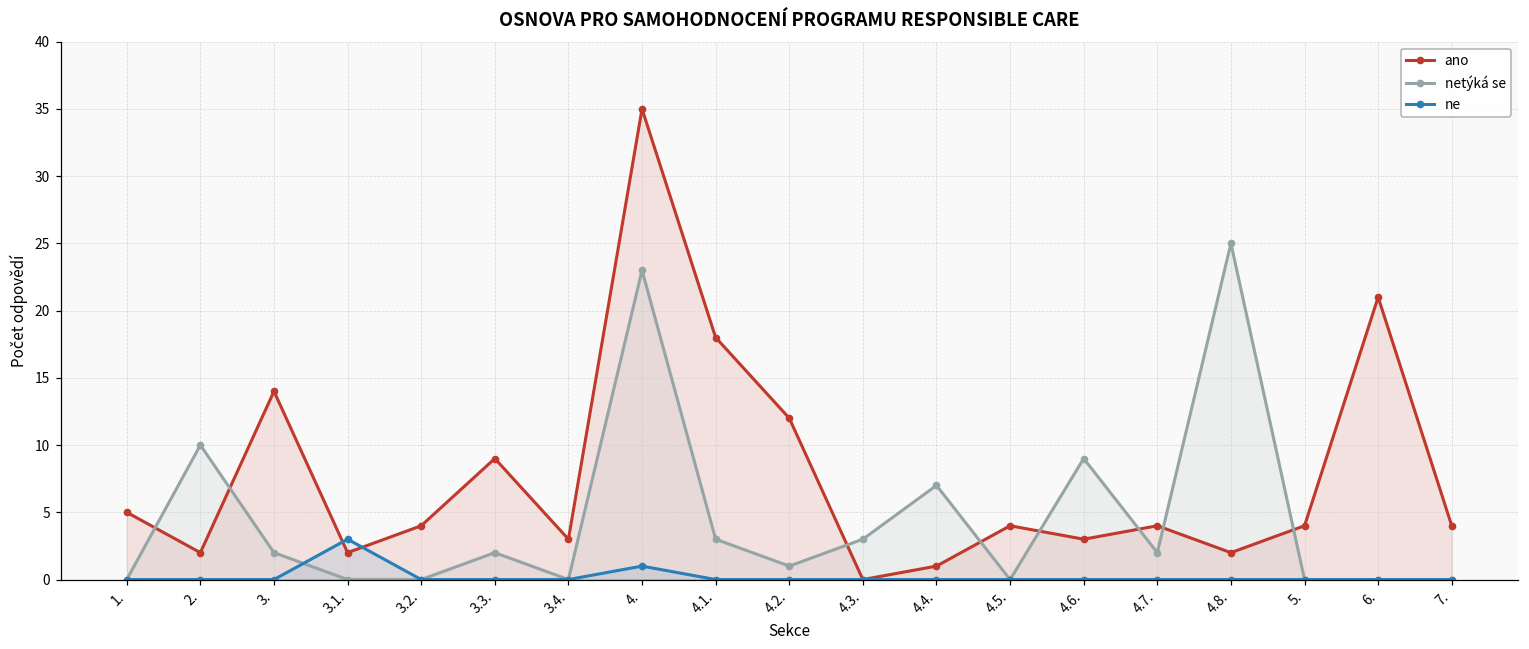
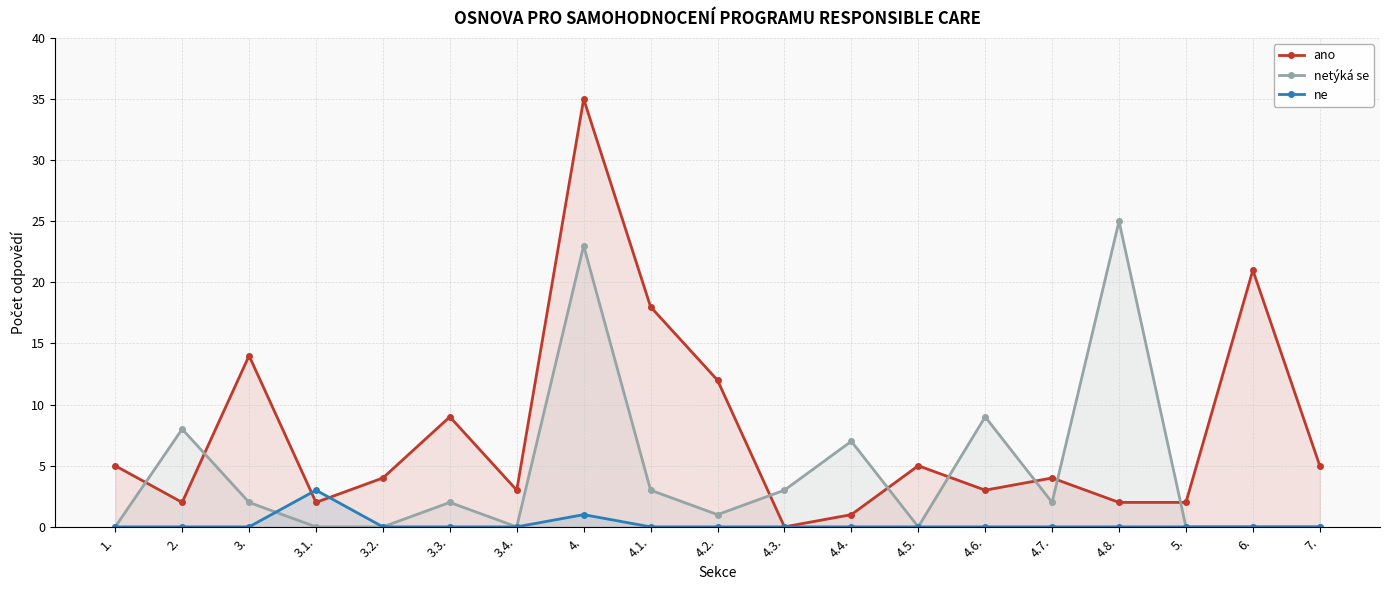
  {
    "ano": {
      "1.": 5,
      "2.": 2,
      "3.": 14,
      "3.1.": 2,
      "3.2.": 4,
      "3.3.": 9,
      "3.4.": 3,
      "4.": 35,
      "4.1.": 18,
      "4.2.": 12,
      "4.4.": 1,
-     "4.5.": 4,
+     "4.5.": 5,
      "4.6.": 3,
      "4.7.": 4,
      "4.8.": 2,
-     "5.": 4,
+     "5.": 2,
      "6.": 21,
-     "7.": 4
+     "7.": 5
    },
    "netýká se": {
-     "2.": 10,
+     "2.": 8,
      "3.": 2,
      "3.1.": 0,
      "3.3.": 2,
      "4.": 23,
      "4.1.": 3,
      "4.2.": 1,
      "4.3.": 3,
      "4.4.": 7,
      "4.6.": 9,
      "4.7.": 2,
      "4.8.": 25
    },
    "ne": {
      "2.": 0,
      "3.": 0,
      "3.1.": 3,
      "3.3.": 0,
      "4.": 1,
      "4.1.": 0,
      "4.2.": 0,
      "4.4.": 0,
      "4.6.": 0,
      "4.7.": 0,
      "4.8.": 0
    }
  }
